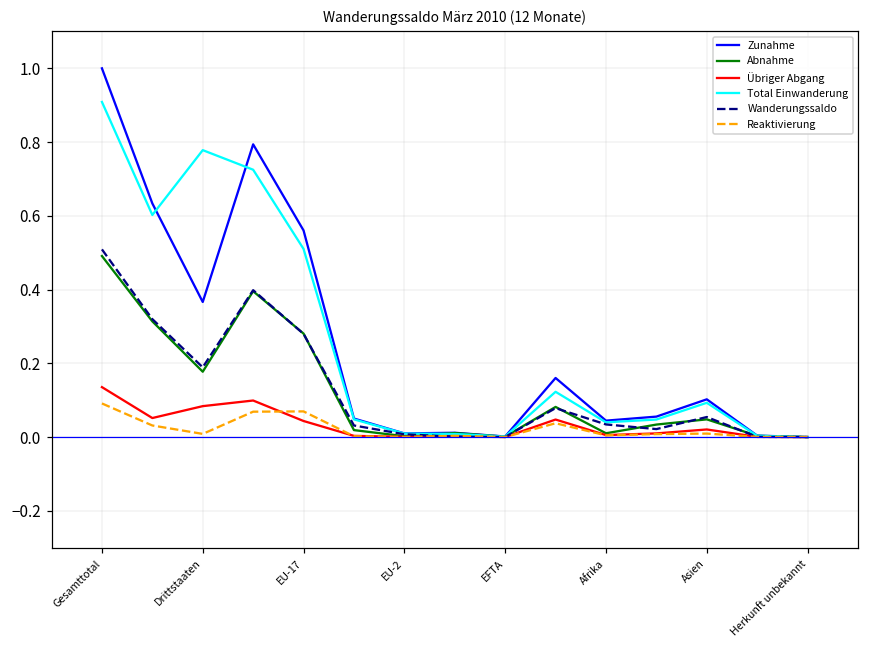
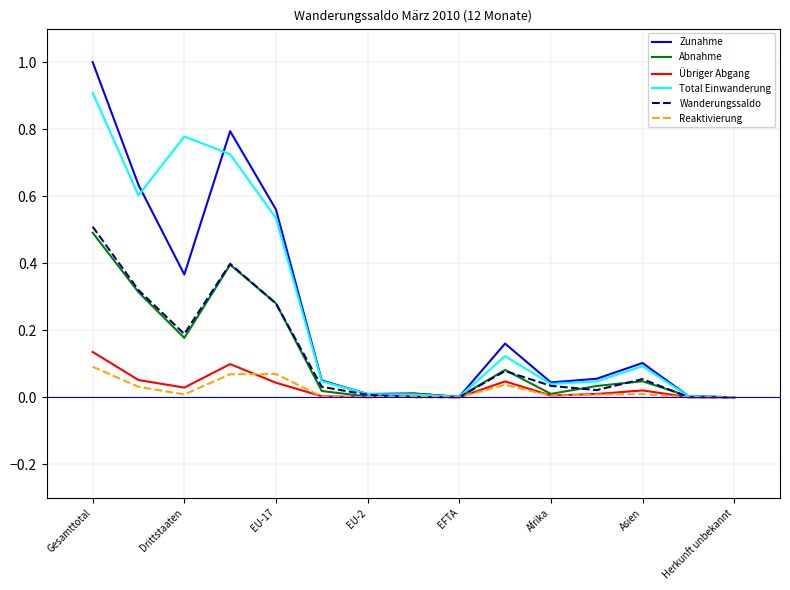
  {
    "Zunahme": {
      "Gesamttotal": 1.00,
      "Drittstaaten": 0.37,
      "EU-17": 0.56,
      "Asien": 0.10
    },
    "Abnahme": {
      "Gesamttotal": 0.49,
      "Drittstaaten": 0.18
    },
    "Übriger Abgang": {
      "Gesamttotal": 0.14,
-     "Drittstaaten": 0.08,
+     "Drittstaaten": 0.03,
      "EU-17": 0.04,
      "Asien": 0.02
    },
    "Total Einwanderung": {
      "Gesamttotal": 0.91,
      "Drittstaaten": 0.78,
-     "EU-17": 0.51,
+     "EU-17": 0.53,
      "Asien": 0.09
    },
    "Wanderungssaldo": {
      "Gesamttotal": 0.51,
      "Drittstaaten": 0.19
    },
    "Reaktivierung": {
      "Gesamttotal": 0.09,
      "Drittstaaten": 0.01,
      "EU-17": 0.07,
      "Asien": 0.01
    }
  }
